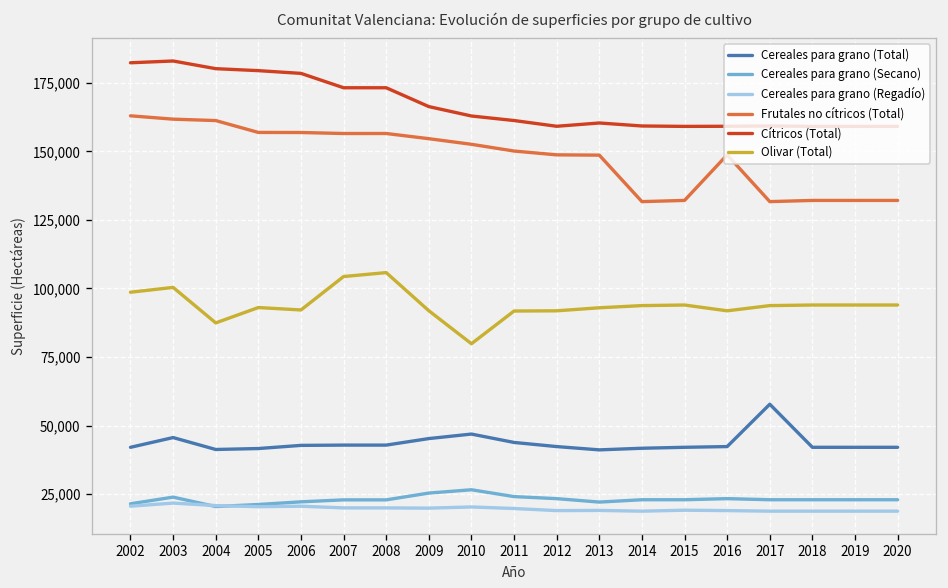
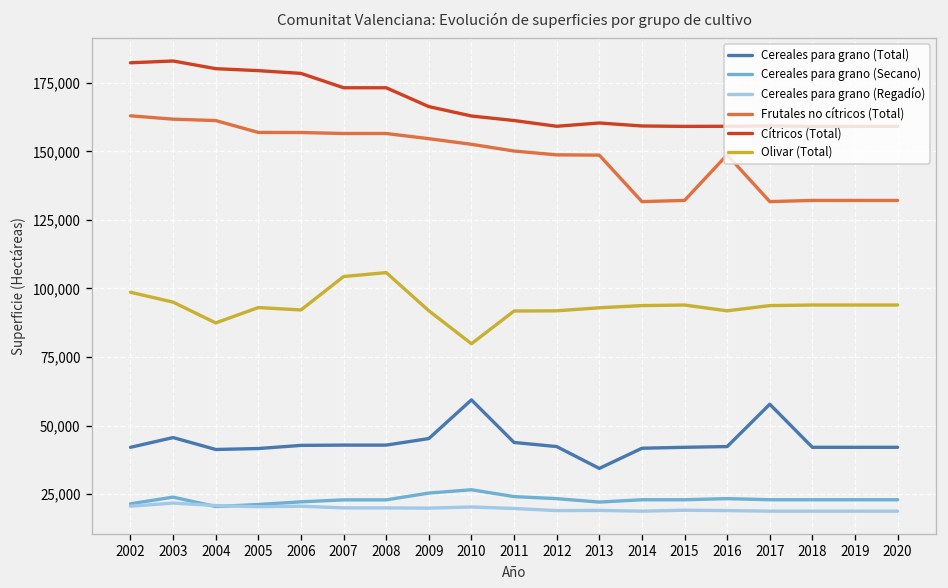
  {
    "Cereales para grano (Total)": {
      "2002": "42,000",
      "2003": "46,000",
      "2004": "41,000",
      "2005": "42,000",
      "2006": "43,000",
      "2007": "43,000",
      "2008": "43,000",
      "2009": "45,000",
-     "2010": "47,000",
+     "2010": "59,000",
      "2011": "44,000",
      "2012": "42,000",
-     "2013": "41,000",
+     "2013": "34,000",
      "2014": "42,000",
      "2015": "42,000",
      "2016": "42,000",
      "2017": "58,000",
      "2018": "42,000",
      "2019": "42,000",
      "2020": "42,000"
    },
    "Olivar (Total)": {
      "2002": "99,000",
-     "2003": "100,000",
+     "2003": "95,000",
      "2004": "87,000",
      "2005": "93,000",
      "2006": "92,000",
      "2007": "104,000",
      "2008": "106,000",
      "2009": "92,000",
      "2010": "80,000",
      "2011": "92,000",
      "2012": "92,000",
      "2013": "93,000",
      "2014": "94,000",
      "2015": "94,000",
      "2016": "92,000",
      "2017": "94,000",
      "2018": "94,000",
      "2019": "94,000",
      "2020": "94,000"
    }
  }
